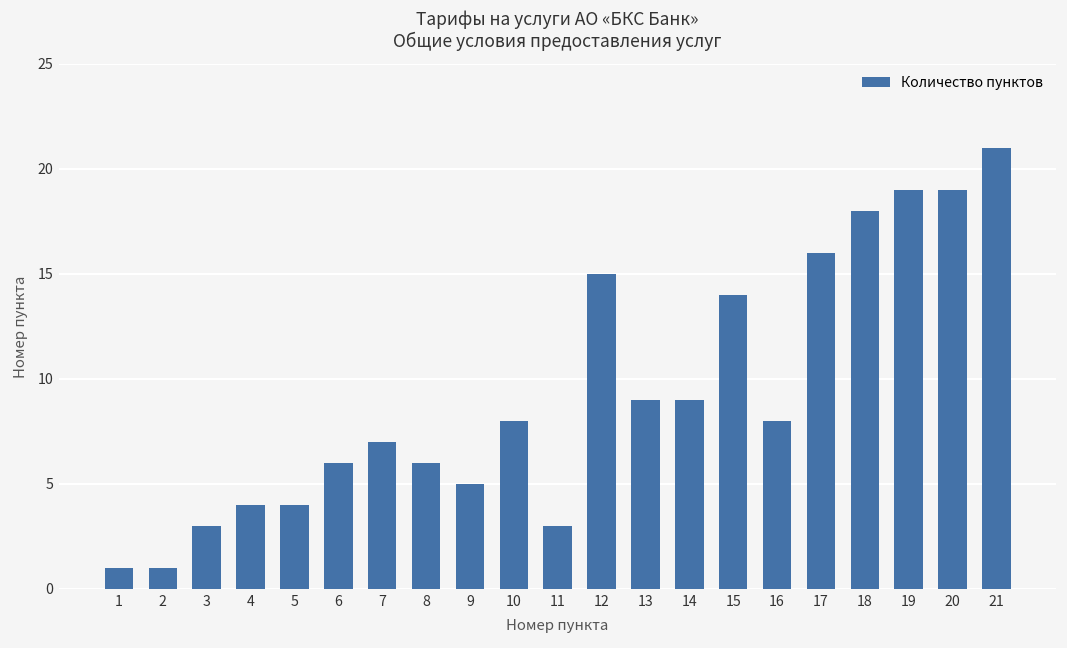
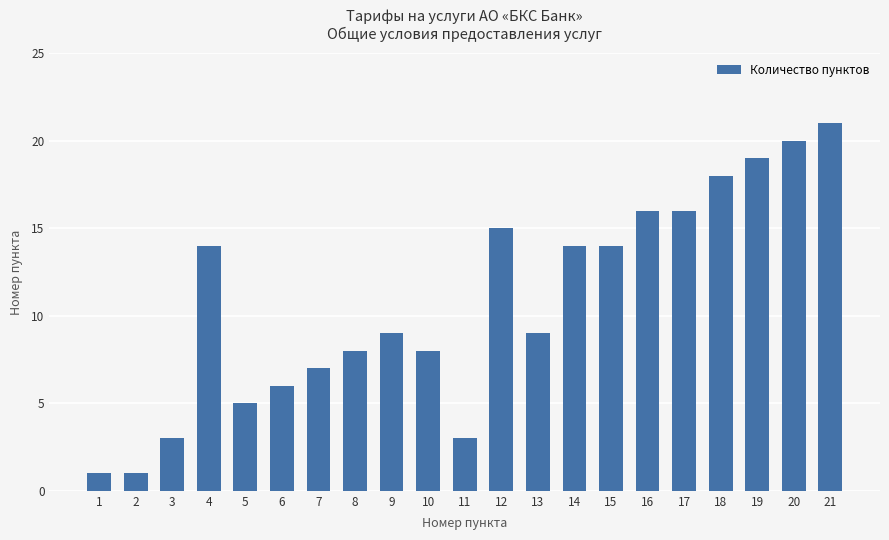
  {
    "1": 1,
    "2": 1,
    "3": 3,
-   "4": 4,
-   "5": 4,
+   "4": 14,
+   "5": 5,
    "6": 6,
    "7": 7,
-   "8": 6,
-   "9": 5,
+   "8": 8,
+   "9": 9,
    "10": 8,
    "11": 3,
    "12": 15,
    "13": 9,
-   "14": 9,
+   "14": 14,
    "15": 14,
-   "16": 8,
+   "16": 16,
    "17": 16,
    "18": 18,
    "19": 19,
-   "20": 19,
+   "20": 20,
    "21": 21
  }
